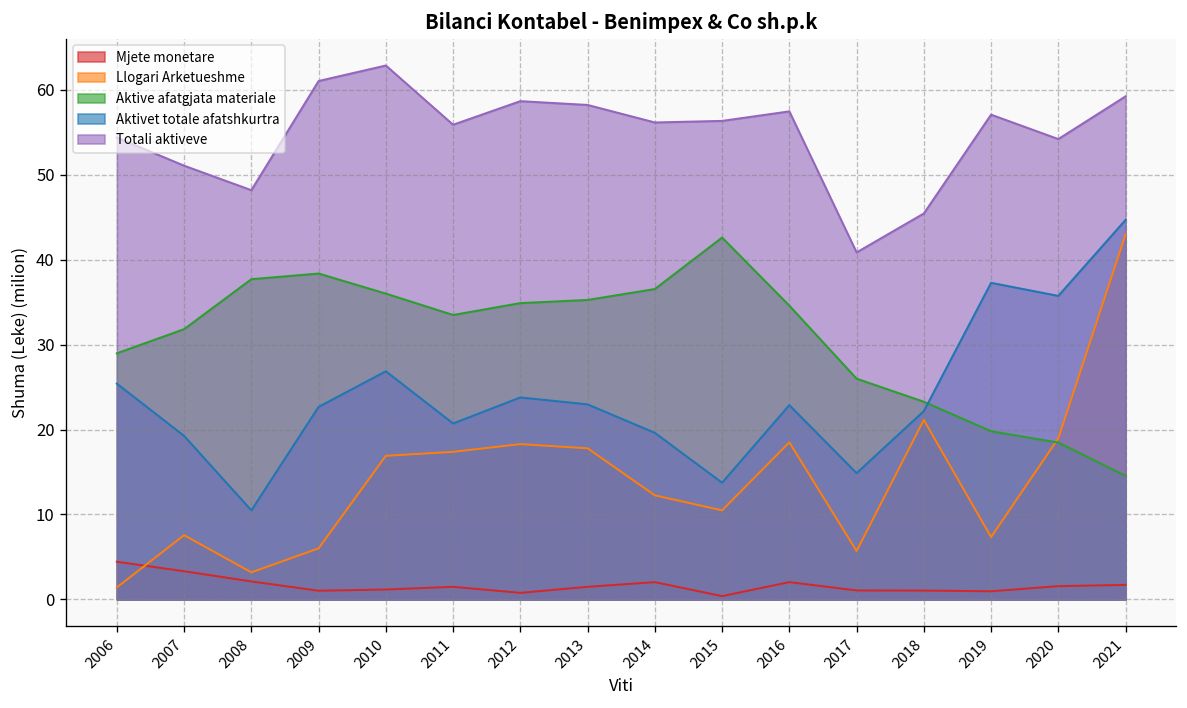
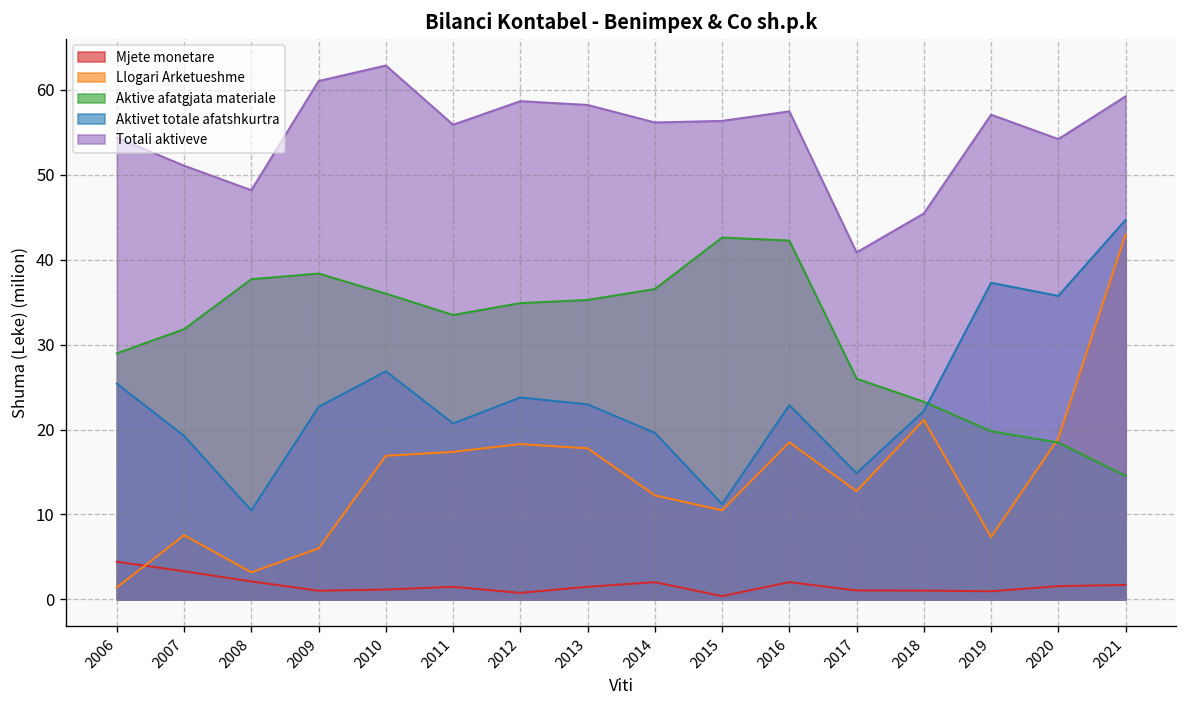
  {
    "Mjete monetare": {
      "2006": 4,
      "2007": 3,
      "2008": 2,
      "2009": 1,
      "2010": 1,
      "2011": 1,
      "2012": 1,
      "2013": 1,
      "2014": 2,
      "2015": 0,
      "2016": 2,
      "2017": 1,
      "2018": 1,
      "2019": 1,
      "2020": 2,
      "2021": 2
    },
    "Llogari Arketueshme": {
      "2006": 1,
      "2007": 8,
      "2008": 3,
      "2009": 6,
      "2010": 17,
      "2011": 17,
      "2012": 18,
      "2013": 18,
      "2014": 12,
      "2015": 10,
      "2016": 18,
-     "2017": 6,
+     "2017": 13,
      "2018": 21,
      "2019": 7,
      "2020": 19,
      "2021": 43
    },
    "Aktive afatgjata materiale": {
      "2006": 29,
      "2007": 32,
      "2008": 38,
      "2009": 38,
      "2010": 36,
      "2011": 33,
      "2012": 35,
      "2013": 35,
      "2014": 37,
      "2015": 43,
-     "2016": 35,
+     "2016": 42,
      "2017": 26,
      "2018": 23,
      "2019": 20,
      "2020": 18,
      "2021": 15
    },
    "Aktivet totale afatshkurtra": {
      "2006": 25,
      "2007": 19,
      "2008": 10,
      "2009": 23,
      "2010": 27,
      "2011": 21,
      "2012": 24,
      "2013": 23,
      "2014": 20,
-     "2015": 14,
+     "2015": 11,
      "2016": 23,
      "2017": 15,
      "2018": 22,
      "2019": 37,
      "2020": 36,
      "2021": 45
    },
    "Totali aktiveve": {
      "2007": 51,
      "2008": 48,
      "2009": 61,
      "2010": 63,
      "2011": 56,
      "2012": 59,
      "2013": 58,
      "2014": 56,
      "2015": 56,
      "2016": 57,
      "2017": 41,
      "2018": 45,
      "2019": 57,
      "2020": 54,
      "2021": 59
    }
  }
